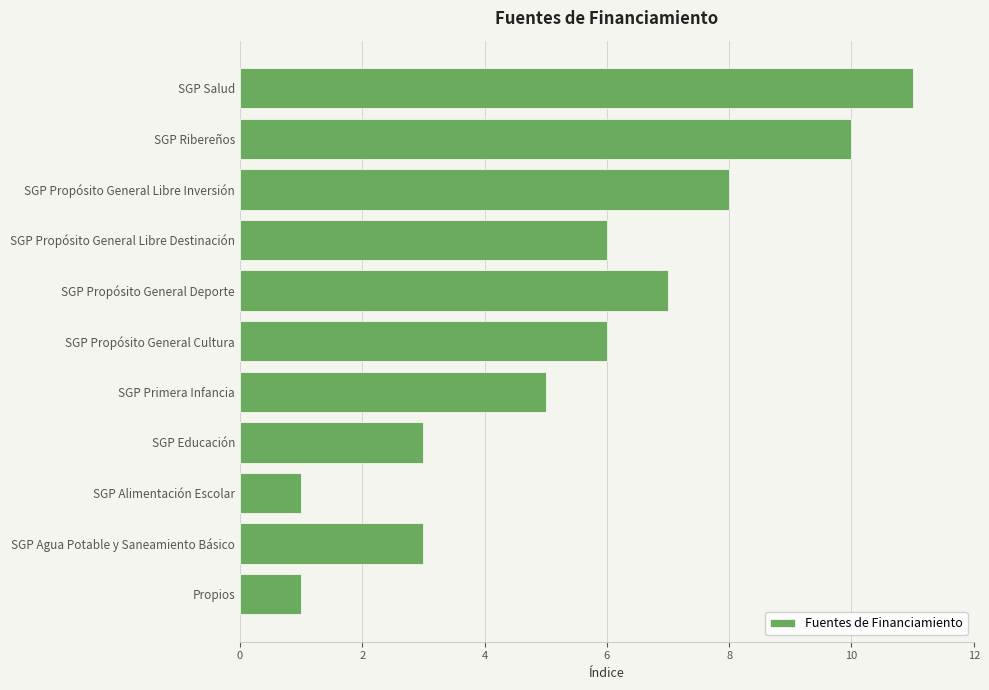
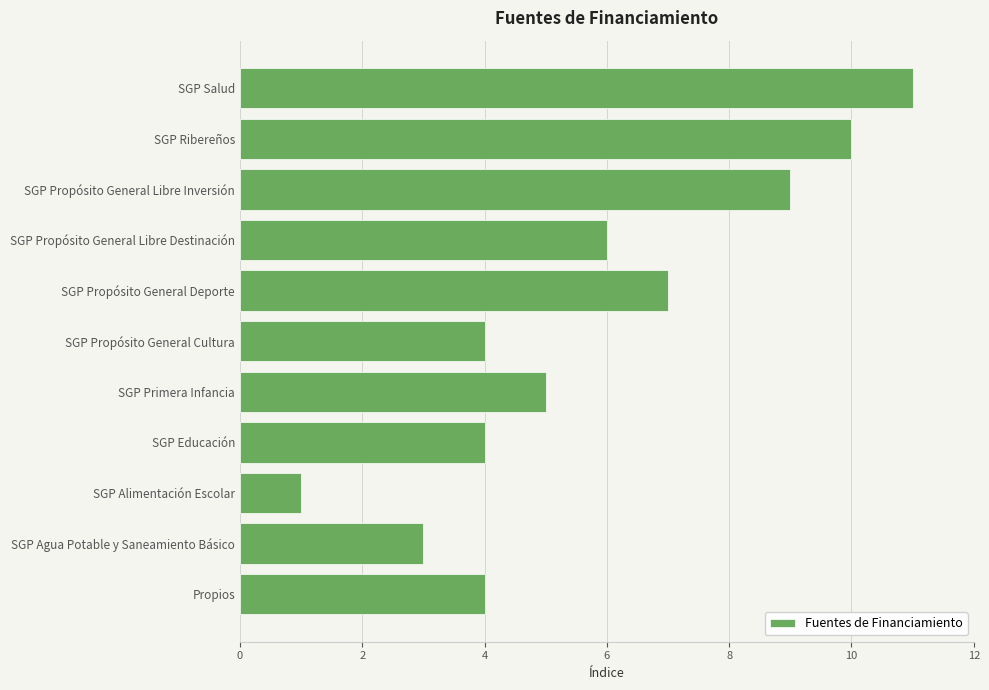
  {
    "SGP Salud": 11,
    "SGP Ribereños": 10,
-   "SGP Propósito General Libre Inversión": 8,
+   "SGP Propósito General Libre Inversión": 9,
    "SGP Propósito General Libre Destinación": 6,
    "SGP Propósito General Deporte": 7,
-   "SGP Propósito General Cultura": 6,
+   "SGP Propósito General Cultura": 4,
    "SGP Primera Infancia": 5,
-   "SGP Educación": 3,
+   "SGP Educación": 4,
    "SGP Alimentación Escolar": 1,
    "SGP Agua Potable y Saneamiento Básico": 3,
-   "Propios": 1
+   "Propios": 4
  }
